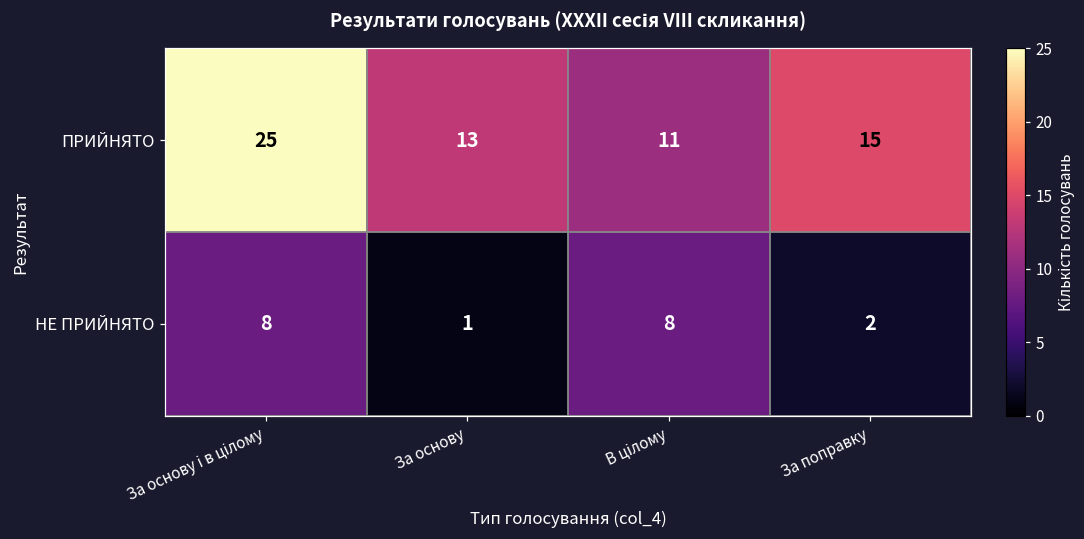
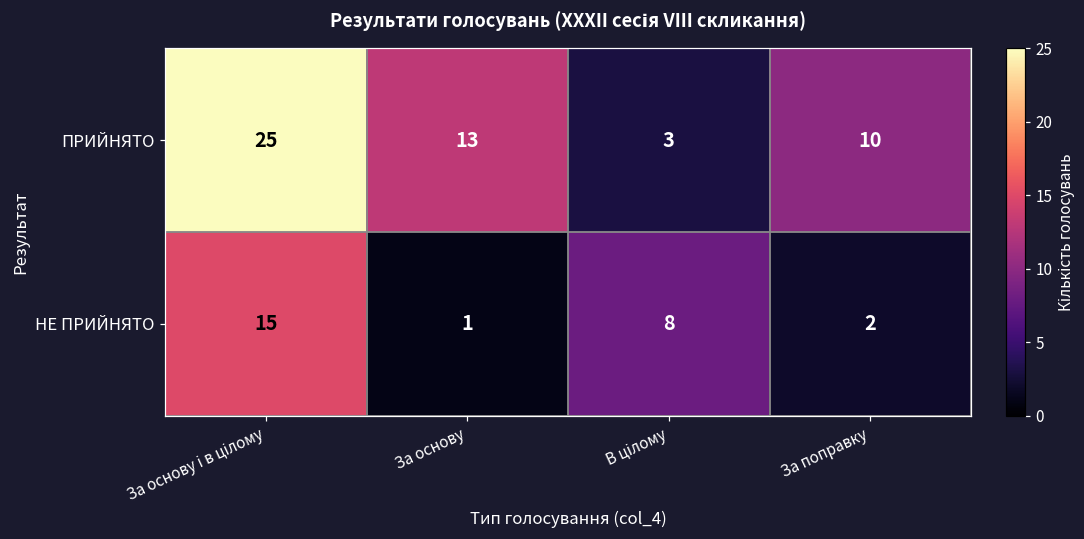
  {
    "ПРИЙНЯТО": {
      "За основу і в цілому": 25,
      "За основу": 13,
-     "В цілому": 11,
-     "За поправку": 15
+     "В цілому": 3,
+     "За поправку": 10
    },
    "НЕ ПРИЙНЯТО": {
-     "За основу і в цілому": 8,
+     "За основу і в цілому": 15,
      "За основу": 1,
      "В цілому": 8,
      "За поправку": 2
    }
  }
